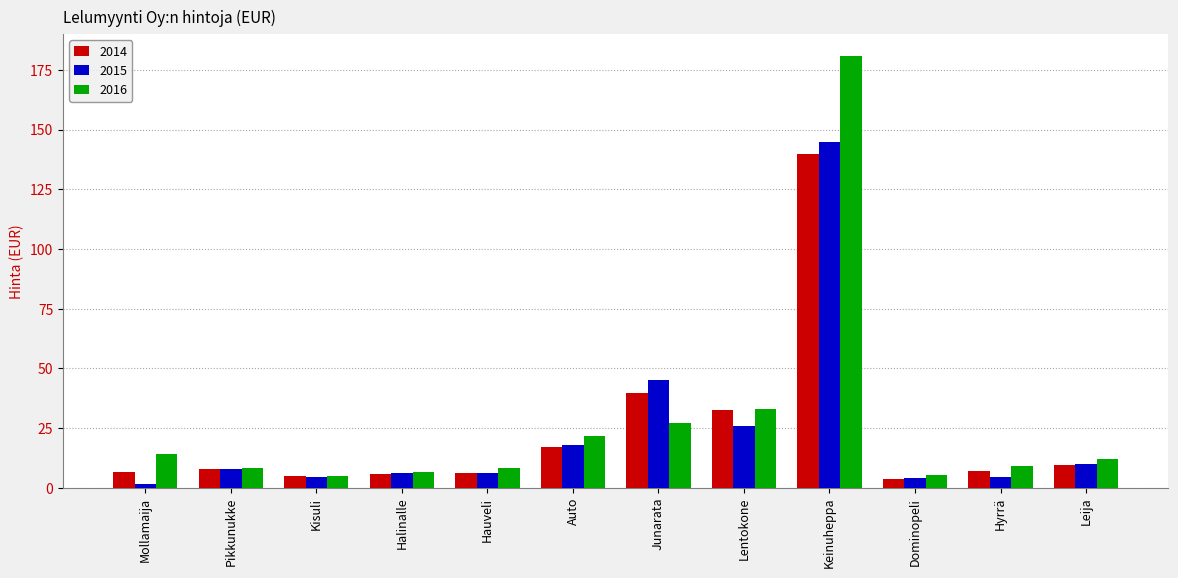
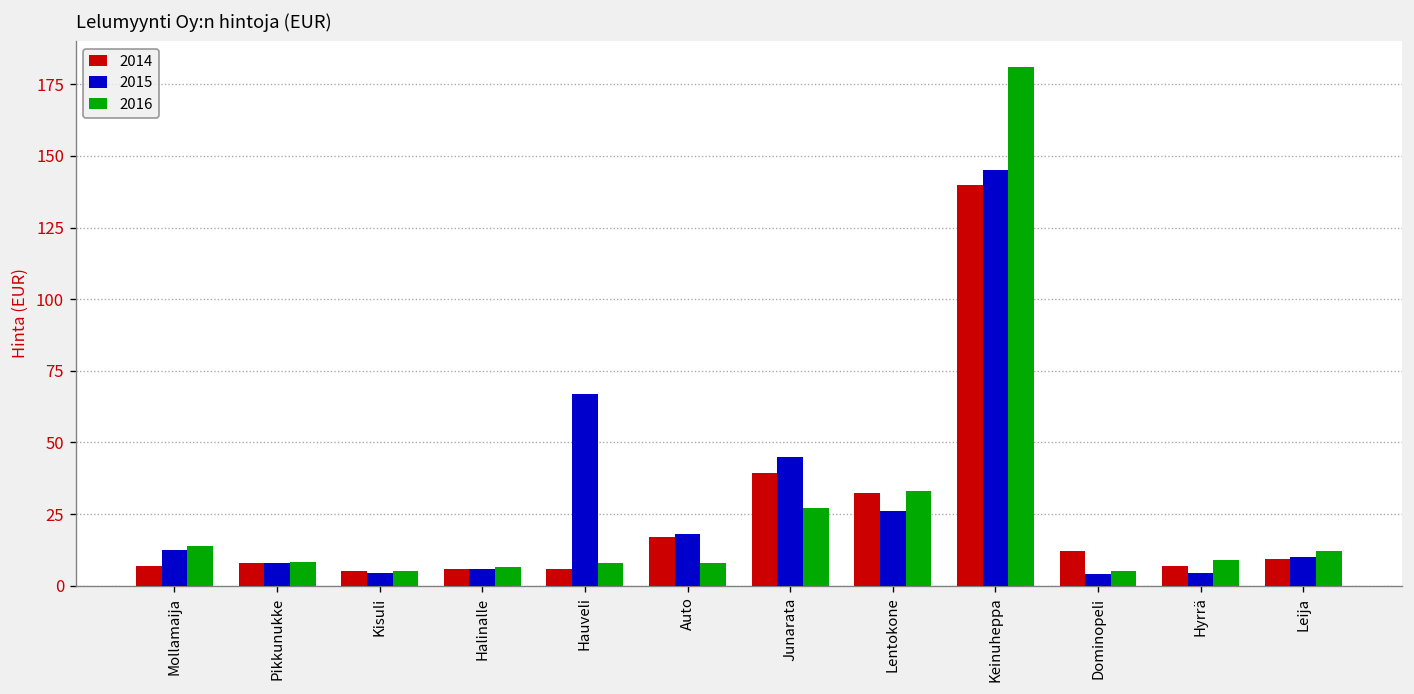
  {
    "2014": {
      "Mollamaija": 7,
      "Pikkunukke": 8,
      "Kisuli": 5,
      "Halinalle": 6,
      "Hauveli": 6,
      "Auto": 17,
      "Junarata": 40,
      "Lentokone": 32,
      "Keinuheppa": 140,
-     "Dominopeli": 4,
+     "Dominopeli": 12,
      "Hyrrä": 7,
      "Leija": 10
    },
    "2015": {
-     "Mollamaija": 2,
+     "Mollamaija": 12,
      "Pikkunukke": 8,
      "Kisuli": 5,
      "Halinalle": 6,
-     "Hauveli": 6,
+     "Hauveli": 67,
      "Auto": 18,
      "Junarata": 45,
      "Lentokone": 26,
      "Keinuheppa": 145,
      "Dominopeli": 4,
      "Hyrrä": 5,
      "Leija": 10
    },
    "2016": {
      "Mollamaija": 14,
      "Pikkunukke": 8,
      "Kisuli": 5,
      "Halinalle": 7,
      "Hauveli": 8,
-     "Auto": 22,
+     "Auto": 8,
      "Junarata": 27,
      "Lentokone": 33,
      "Keinuheppa": 181,
      "Dominopeli": 5,
      "Hyrrä": 9,
      "Leija": 12
    }
  }
